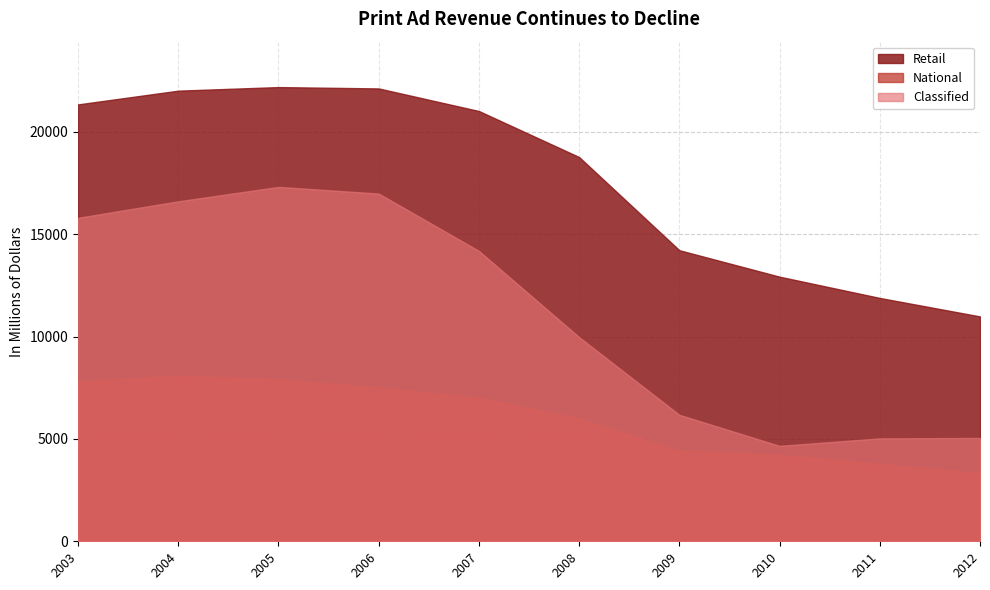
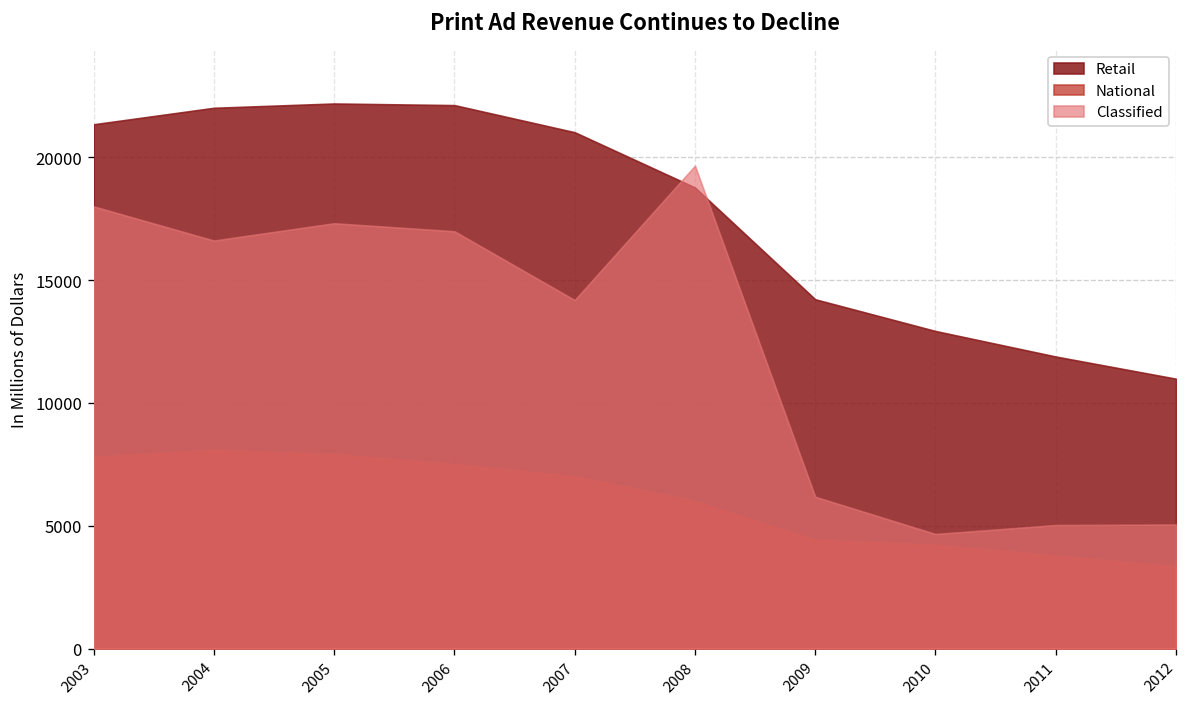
  {
    "Retail": {
      "2003": 21300,
      "2004": 22000,
      "2005": 22200,
      "2006": 22100,
      "2007": 21000,
      "2008": 18800,
      "2009": 14200,
      "2010": 12900,
      "2011": 11900,
      "2012": 11000
    },
    "National": {
      "2003": 7800,
      "2004": 8100,
      "2005": 7900,
      "2006": 7500,
      "2007": 7000,
      "2008": 6000,
      "2009": 4400,
      "2010": 4200,
      "2011": 3800,
      "2012": 3300
    },
    "Classified": {
-     "2003": 15800,
+     "2003": 18000,
      "2004": 16600,
      "2005": 17300,
      "2006": 17000,
      "2007": 14200,
-     "2008": 10000,
+     "2008": 19700,
      "2009": 6200,
      "2010": 4700,
      "2011": 5000,
      "2012": 5000
    }
  }
